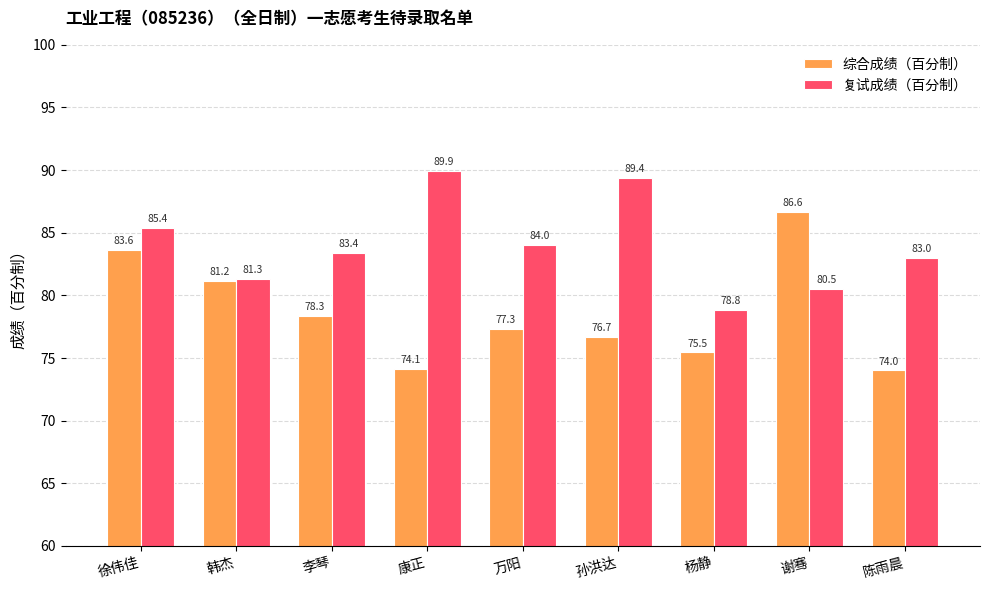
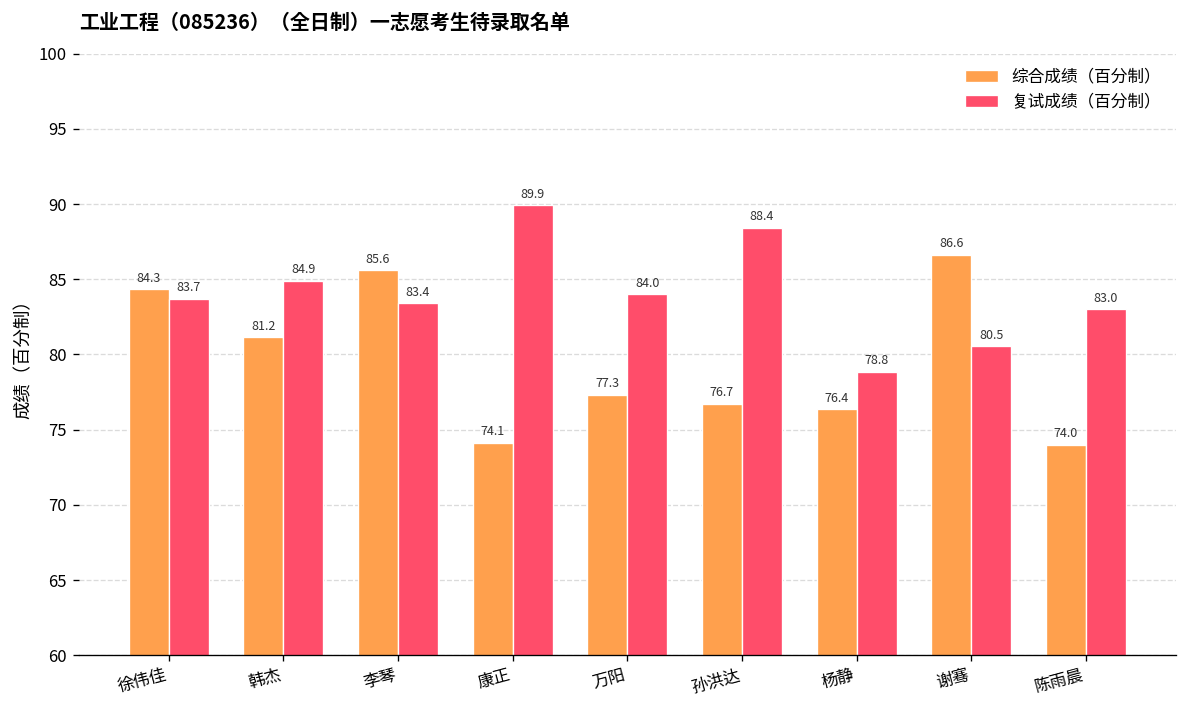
  {
    "综合成绩（百分制）": {
-     "徐伟佳": 83.6,
+     "徐伟佳": 84.3,
      "韩杰": 81.2,
-     "李琴": 78.3,
+     "李琴": 85.6,
      "康正": 74.1,
      "万阳": 77.3,
      "孙洪达": 76.7,
-     "杨静": 75.5,
+     "杨静": 76.4,
      "谢骞": 86.6,
      "陈雨晨": 74.0
    },
    "复试成绩（百分制）": {
-     "徐伟佳": 85.4,
-     "韩杰": 81.3,
+     "徐伟佳": 83.7,
+     "韩杰": 84.9,
      "李琴": 83.4,
      "康正": 89.9,
      "万阳": 84.0,
-     "孙洪达": 89.4,
+     "孙洪达": 88.4,
      "杨静": 78.8,
      "谢骞": 80.5,
      "陈雨晨": 83.0
    }
  }
